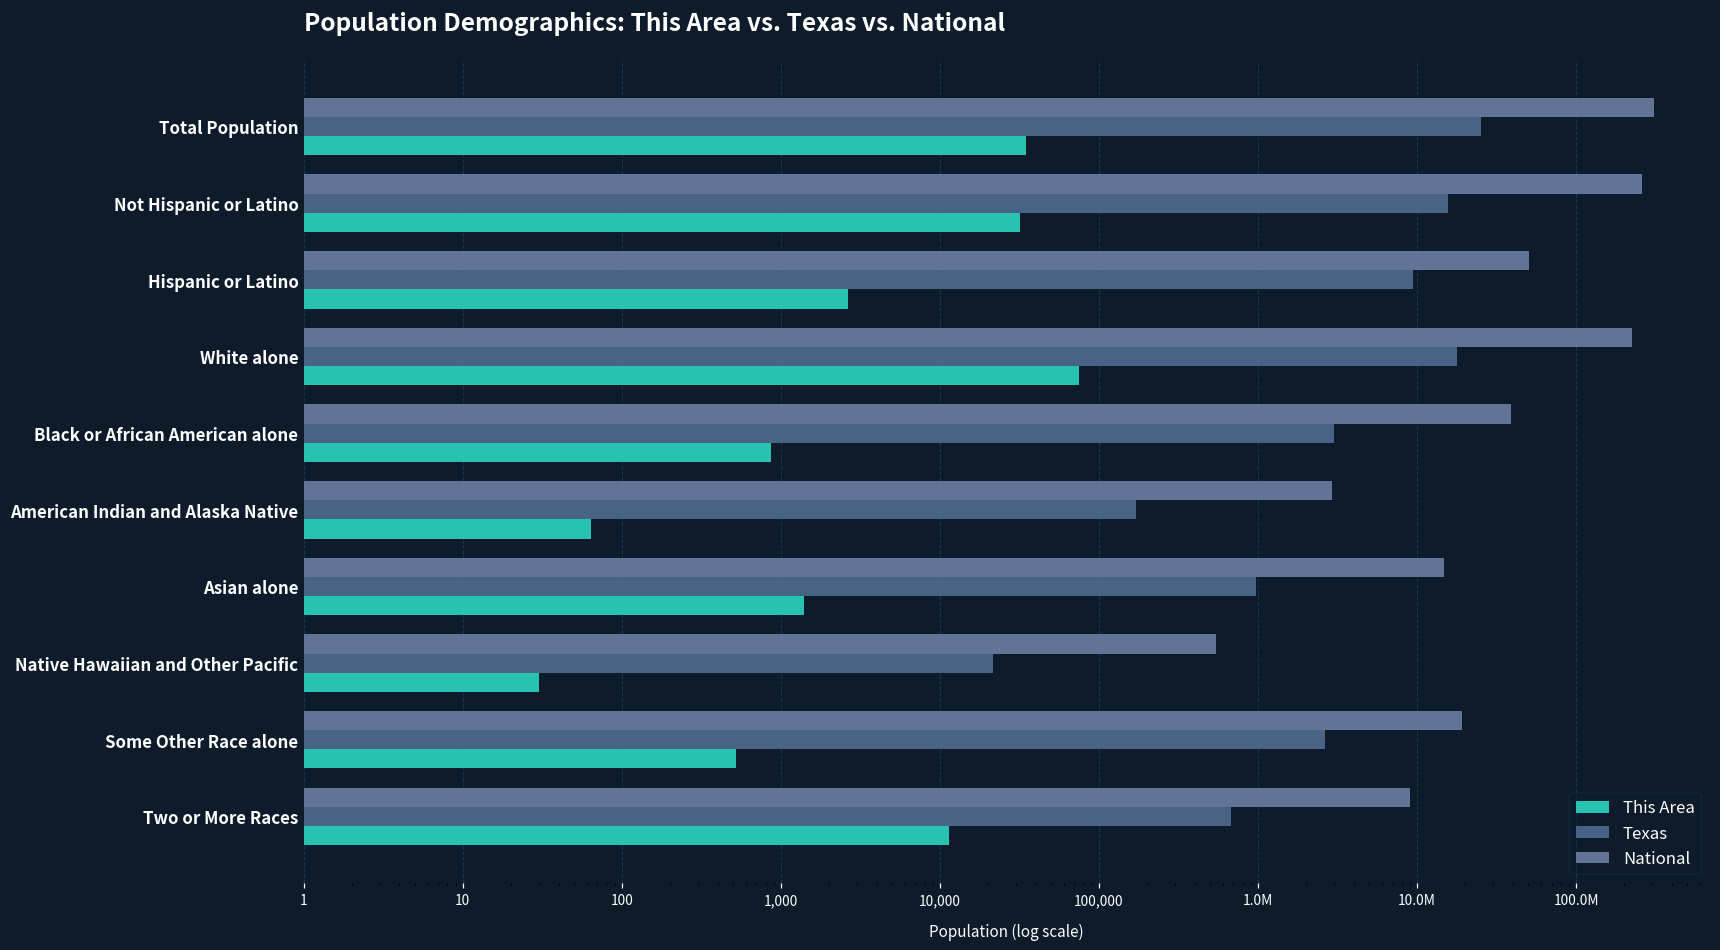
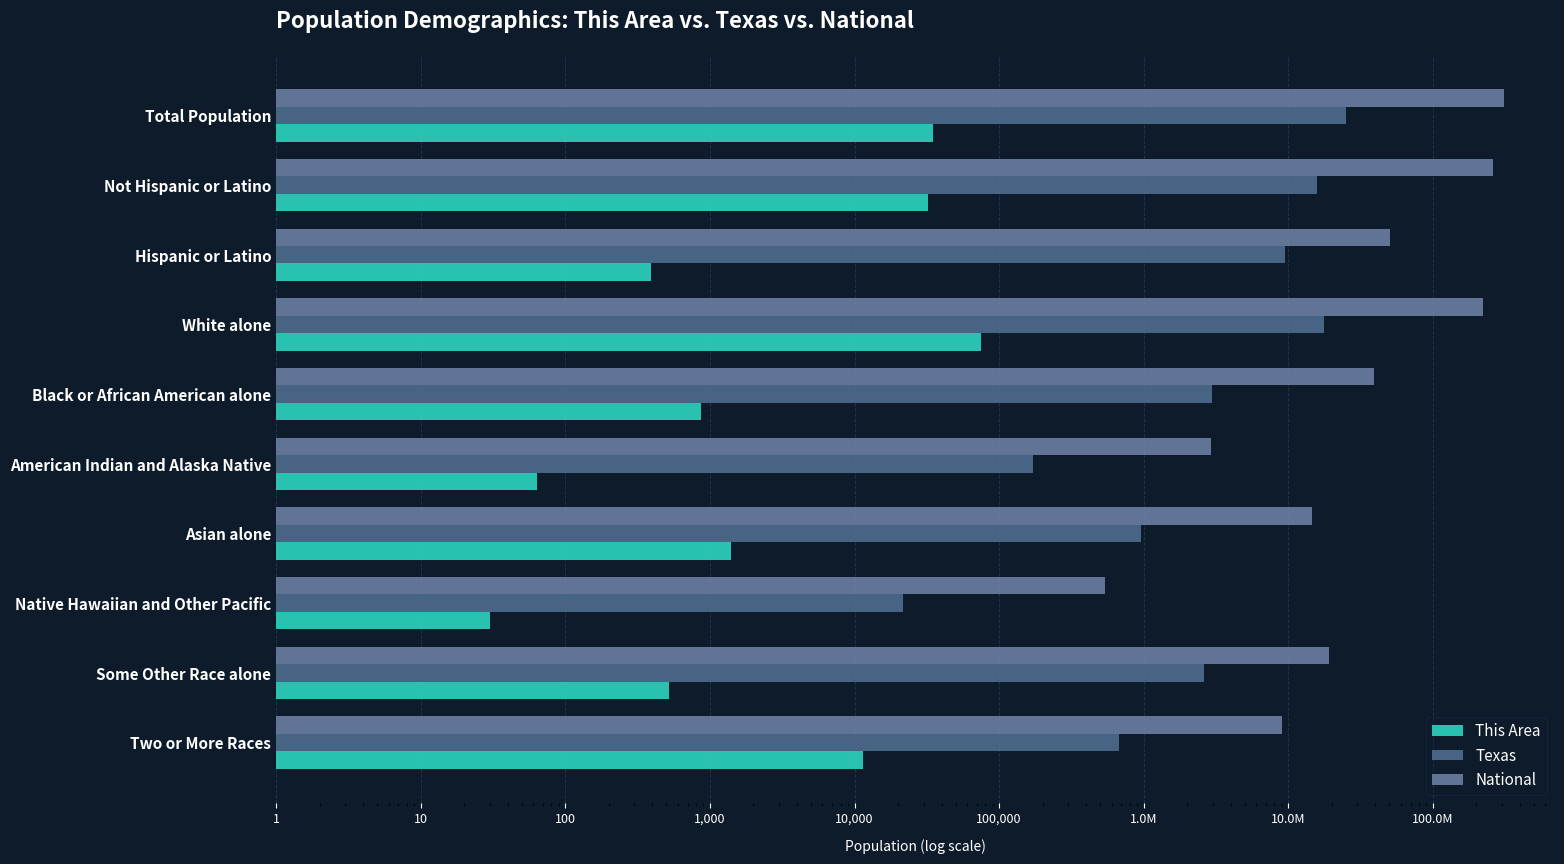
  {
    "This Area": {
      "Total Population": "35,000",
      "Not Hispanic or Latino": "32,000",
-     "Hispanic or Latino": "2,700",
+     "Hispanic or Latino": "390",
      "White alone": "70,000",
      "Black or African American alone": "900",
      "American Indian and Alaska Native": "60",
      "Asian alone": "1,400",
      "Native Hawaiian and Other Pacific": "30",
      "Some Other Race alone": "520",
      "Two or More Races": "11,000"
    }
  }
